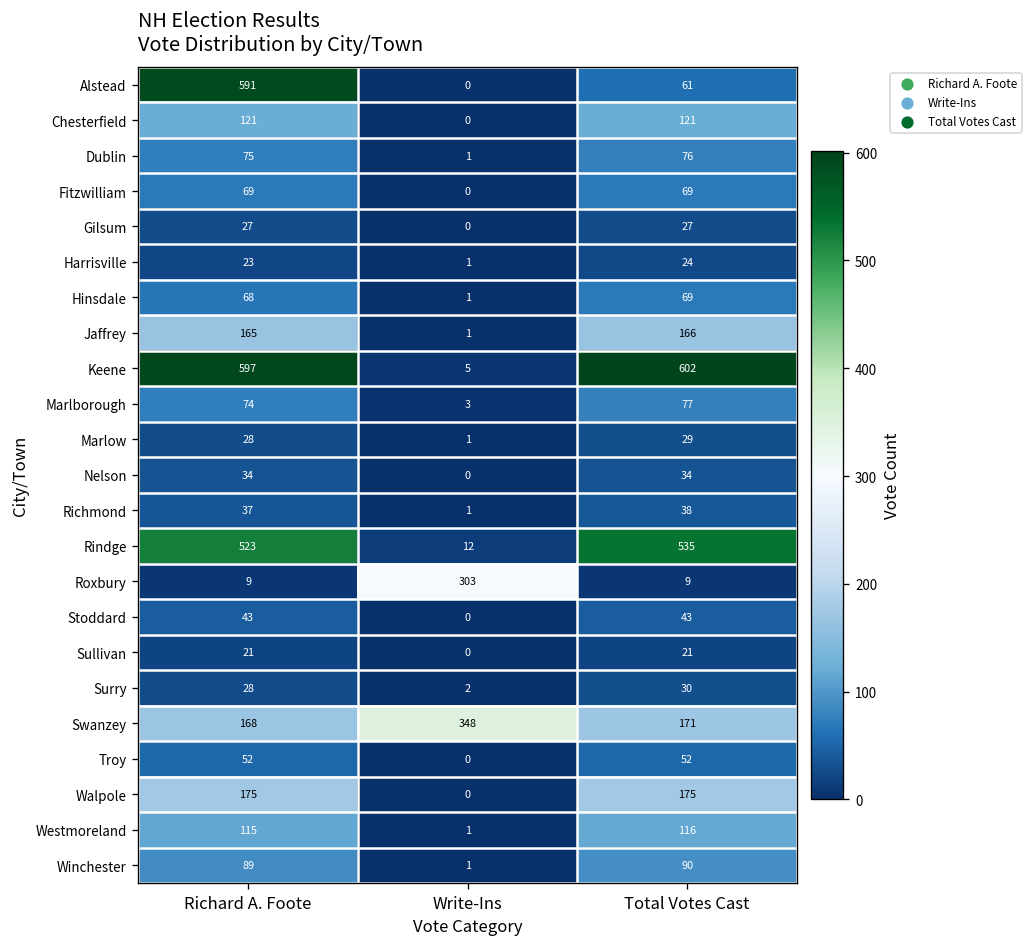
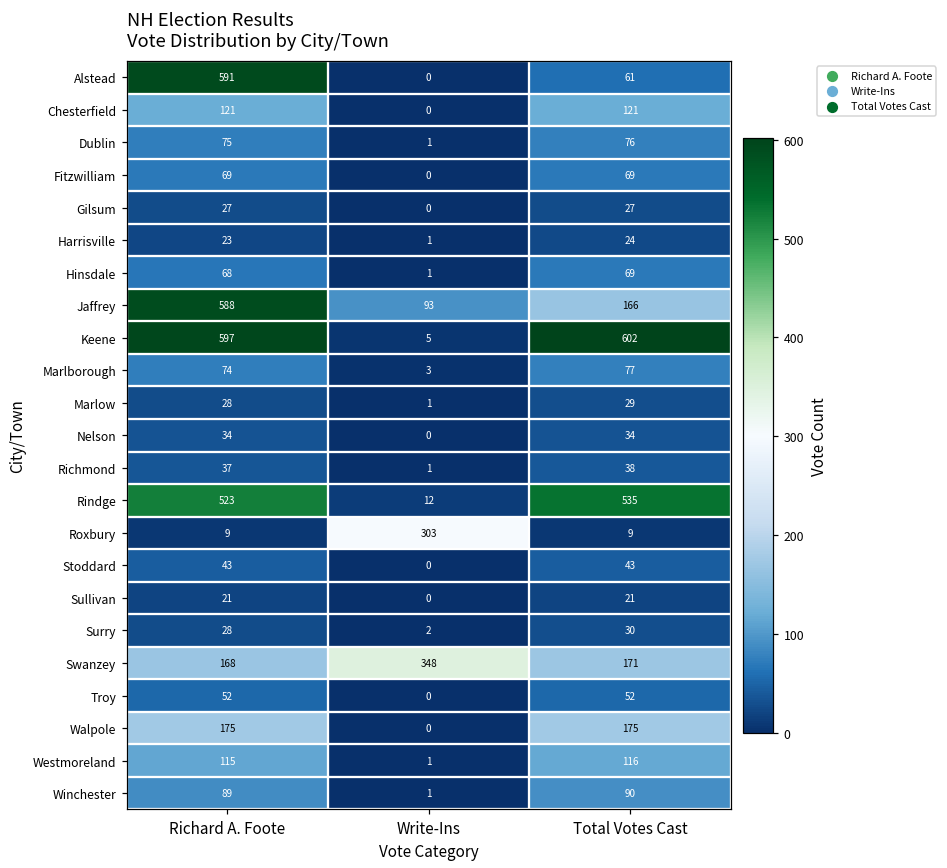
  {
    "Alstead": {
      "Richard A. Foote": 591,
      "Write-Ins": 0,
      "Total Votes Cast": 61
    },
    "Chesterfield": {
      "Richard A. Foote": 121,
      "Write-Ins": 0,
      "Total Votes Cast": 121
    },
    "Dublin": {
      "Richard A. Foote": 75,
      "Write-Ins": 1,
      "Total Votes Cast": 76
    },
    "Fitzwilliam": {
      "Richard A. Foote": 69,
      "Write-Ins": 0,
      "Total Votes Cast": 69
    },
    "Gilsum": {
      "Richard A. Foote": 27,
      "Write-Ins": 0,
      "Total Votes Cast": 27
    },
    "Harrisville": {
      "Richard A. Foote": 23,
      "Write-Ins": 1,
      "Total Votes Cast": 24
    },
    "Hinsdale": {
      "Richard A. Foote": 68,
      "Write-Ins": 1,
      "Total Votes Cast": 69
    },
    "Jaffrey": {
-     "Richard A. Foote": 165,
-     "Write-Ins": 1,
+     "Richard A. Foote": 588,
+     "Write-Ins": 93,
      "Total Votes Cast": 166
    },
    "Keene": {
      "Richard A. Foote": 597,
      "Write-Ins": 5,
      "Total Votes Cast": 602
    },
    "Marlborough": {
      "Richard A. Foote": 74,
      "Write-Ins": 3,
      "Total Votes Cast": 77
    },
    "Marlow": {
      "Richard A. Foote": 28,
      "Write-Ins": 1,
      "Total Votes Cast": 29
    },
    "Nelson": {
      "Richard A. Foote": 34,
      "Write-Ins": 0,
      "Total Votes Cast": 34
    },
    "Richmond": {
      "Richard A. Foote": 37,
      "Write-Ins": 1,
      "Total Votes Cast": 38
    },
    "Rindge": {
      "Richard A. Foote": 523,
      "Write-Ins": 12,
      "Total Votes Cast": 535
    },
    "Roxbury": {
      "Richard A. Foote": 9,
      "Write-Ins": 303,
      "Total Votes Cast": 9
    },
    "Stoddard": {
      "Richard A. Foote": 43,
      "Write-Ins": 0,
      "Total Votes Cast": 43
    },
    "Sullivan": {
      "Richard A. Foote": 21,
      "Write-Ins": 0,
      "Total Votes Cast": 21
    },
    "Surry": {
      "Richard A. Foote": 28,
      "Write-Ins": 2,
      "Total Votes Cast": 30
    },
    "Swanzey": {
      "Richard A. Foote": 168,
      "Write-Ins": 348,
      "Total Votes Cast": 171
    },
    "Troy": {
      "Richard A. Foote": 52,
      "Write-Ins": 0,
      "Total Votes Cast": 52
    },
    "Walpole": {
      "Richard A. Foote": 175,
      "Write-Ins": 0,
      "Total Votes Cast": 175
    },
    "Westmoreland": {
      "Richard A. Foote": 115,
      "Write-Ins": 1,
      "Total Votes Cast": 116
    },
    "Winchester": {
      "Richard A. Foote": 89,
      "Write-Ins": 1,
      "Total Votes Cast": 90
    }
  }
